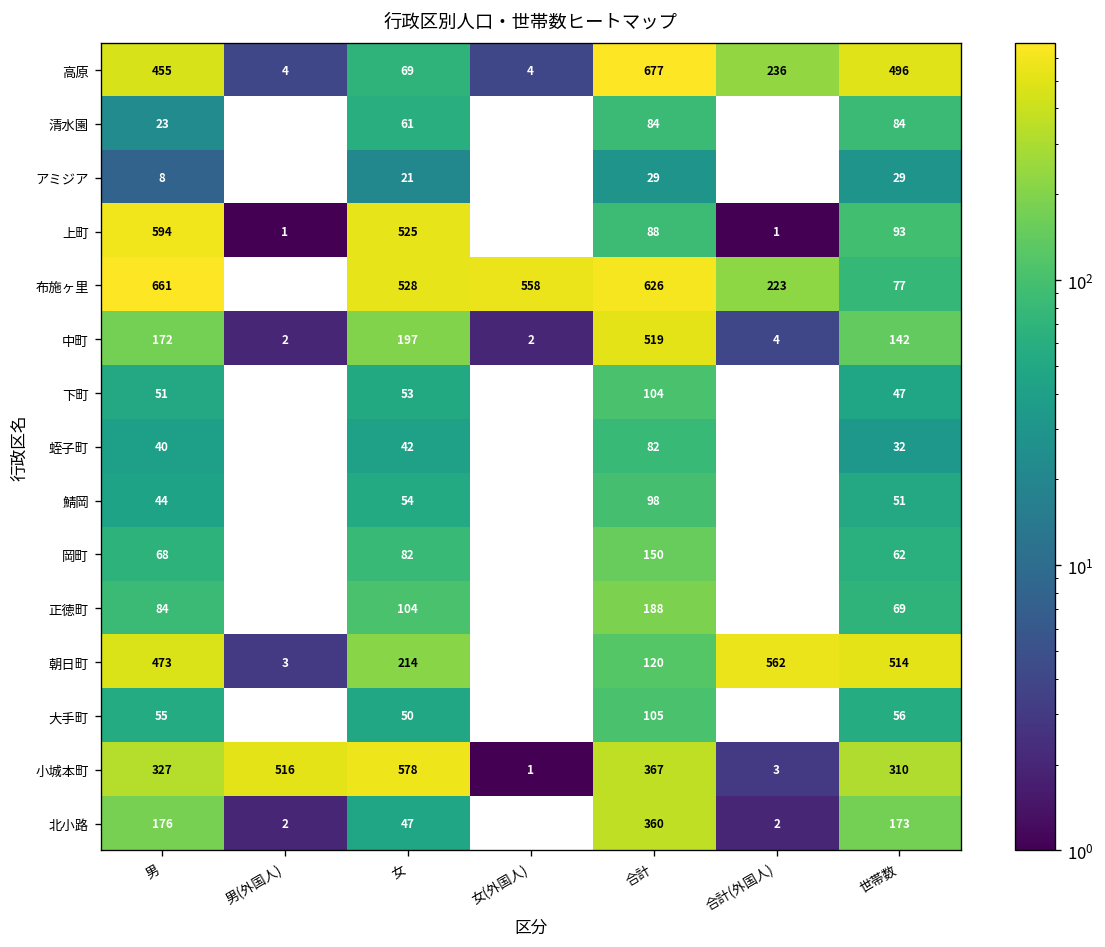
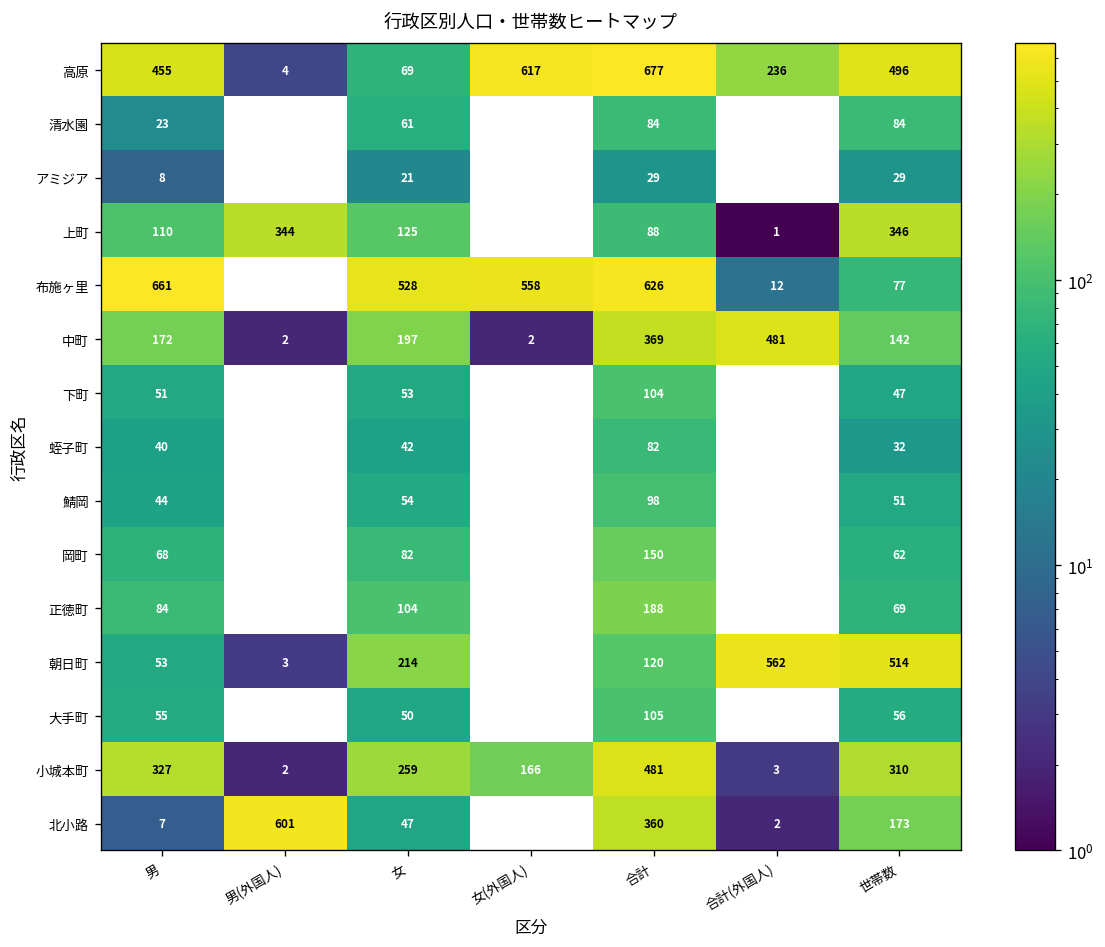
  {
    "高原": {
      "男": 455,
      "男(外国人)": 4,
      "女": 69,
-     "女(外国人)": 4,
+     "女(外国人)": 617,
      "合計": 677,
      "合計(外国人)": 236,
      "世帯数": 496
    },
    "清水園": {
      "男": 23,
      "女": 61,
      "合計": 84,
      "世帯数": 84
    },
    "アミジア": {
      "男": 8,
      "女": 21,
      "合計": 29,
      "世帯数": 29
    },
    "上町": {
-     "男": 594,
-     "男(外国人)": 1,
-     "女": 525,
+     "男": 110,
+     "男(外国人)": 344,
+     "女": 125,
      "合計": 88,
      "合計(外国人)": 1,
-     "世帯数": 93
+     "世帯数": 346
    },
    "布施ヶ里": {
      "男": 661,
      "女": 528,
      "女(外国人)": 558,
      "合計": 626,
-     "合計(外国人)": 223,
+     "合計(外国人)": 12,
      "世帯数": 77
    },
    "中町": {
      "男": 172,
      "男(外国人)": 2,
      "女": 197,
      "女(外国人)": 2,
-     "合計": 519,
-     "合計(外国人)": 4,
+     "合計": 369,
+     "合計(外国人)": 481,
      "世帯数": 142
    },
    "下町": {
      "男": 51,
      "女": 53,
      "合計": 104,
      "世帯数": 47
    },
    "蛭子町": {
      "男": 40,
      "女": 42,
      "合計": 82,
      "世帯数": 32
    },
    "鯖岡": {
      "男": 44,
      "女": 54,
      "合計": 98,
      "世帯数": 51
    },
    "岡町": {
      "男": 68,
      "女": 82,
      "合計": 150,
      "世帯数": 62
    },
    "正徳町": {
      "男": 84,
      "女": 104,
      "合計": 188,
      "世帯数": 69
    },
    "朝日町": {
-     "男": 473,
+     "男": 53,
      "男(外国人)": 3,
      "女": 214,
      "合計": 120,
      "合計(外国人)": 562,
      "世帯数": 514
    },
    "大手町": {
      "男": 55,
      "女": 50,
      "合計": 105,
      "世帯数": 56
    },
    "小城本町": {
      "男": 327,
-     "男(外国人)": 516,
-     "女": 578,
-     "女(外国人)": 1,
-     "合計": 367,
+     "男(外国人)": 2,
+     "女": 259,
+     "女(外国人)": 166,
+     "合計": 481,
      "合計(外国人)": 3,
      "世帯数": 310
    },
    "北小路": {
-     "男": 176,
-     "男(外国人)": 2,
+     "男": 7,
+     "男(外国人)": 601,
      "女": 47,
      "合計": 360,
      "合計(外国人)": 2,
      "世帯数": 173
    }
  }
